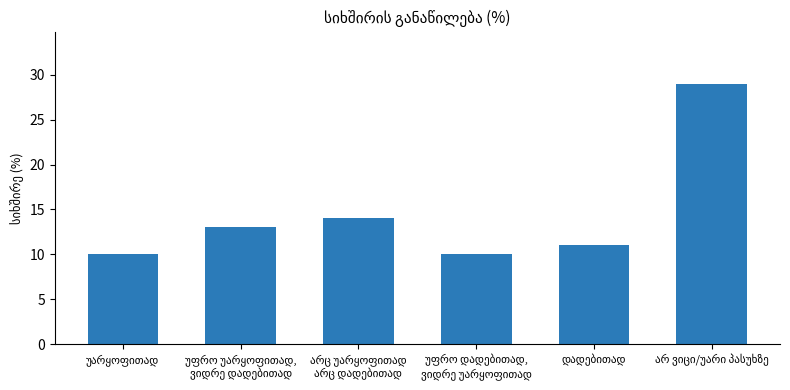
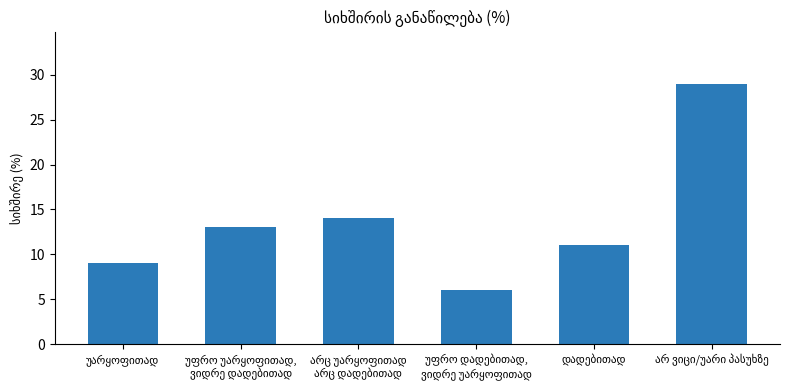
  {
-   "უარყოფითად": 10,
+   "უარყოფითად": 9,
    "უფრო უარყოფითად, ვიდრე დადებითად": 13,
    "არც უარყოფითად არც დადებითად": 14,
-   "უფრო დადებითად, ვიდრე უარყოფითად": 10,
+   "უფრო დადებითად, ვიდრე უარყოფითად": 6,
    "დადებითად": 11,
    "არ ვიცი/უარი პასუხზე": 29
  }
